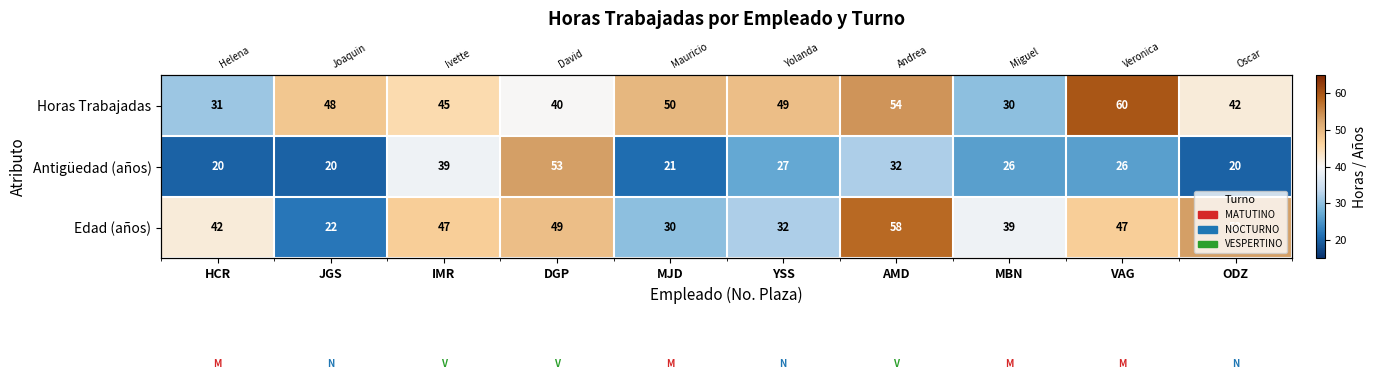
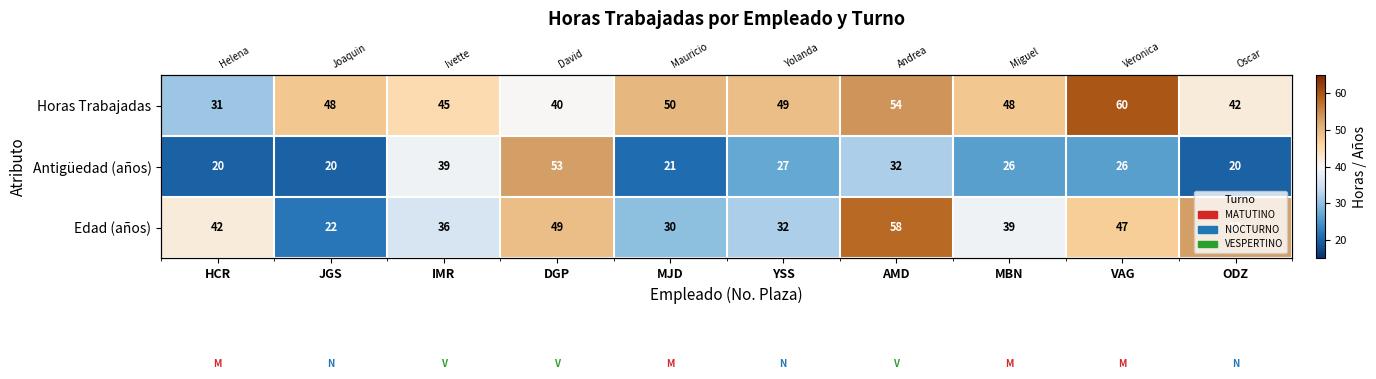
  {
    "Horas Trabajadas": {
      "HCR": 31,
      "JGS": 48,
      "IMR": 45,
      "DGP": 40,
      "MJD": 50,
      "YSS": 49,
      "AMD": 54,
-     "MBN": 30,
+     "MBN": 48,
      "VAG": 60,
      "ODZ": 42
    },
    "Antigüedad (años)": {
      "HCR": 20,
      "JGS": 20,
      "IMR": 39,
      "DGP": 53,
      "MJD": 21,
      "YSS": 27,
      "AMD": 32,
      "MBN": 26,
      "VAG": 26,
      "ODZ": 20
    },
    "Edad (años)": {
      "HCR": 42,
      "JGS": 22,
-     "IMR": 47,
+     "IMR": 36,
      "DGP": 49,
      "MJD": 30,
      "YSS": 32,
      "AMD": 58,
      "MBN": 39,
      "VAG": 47
    }
  }
